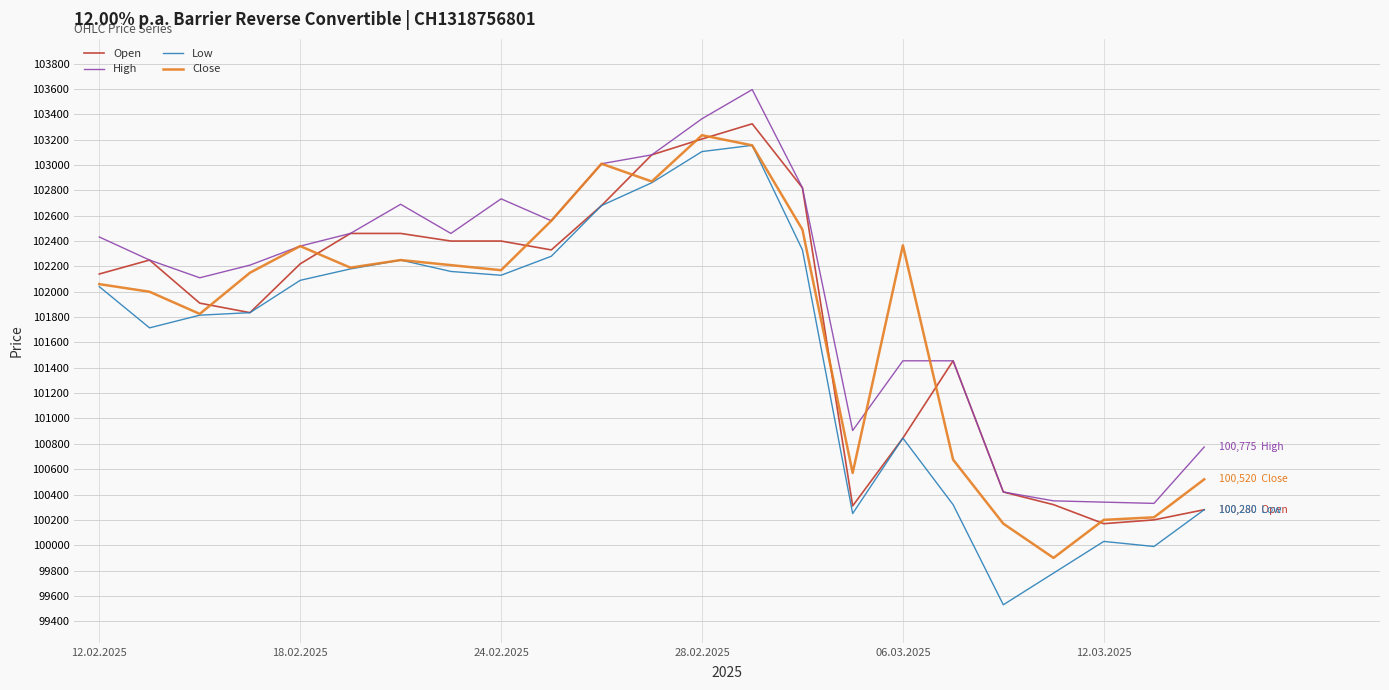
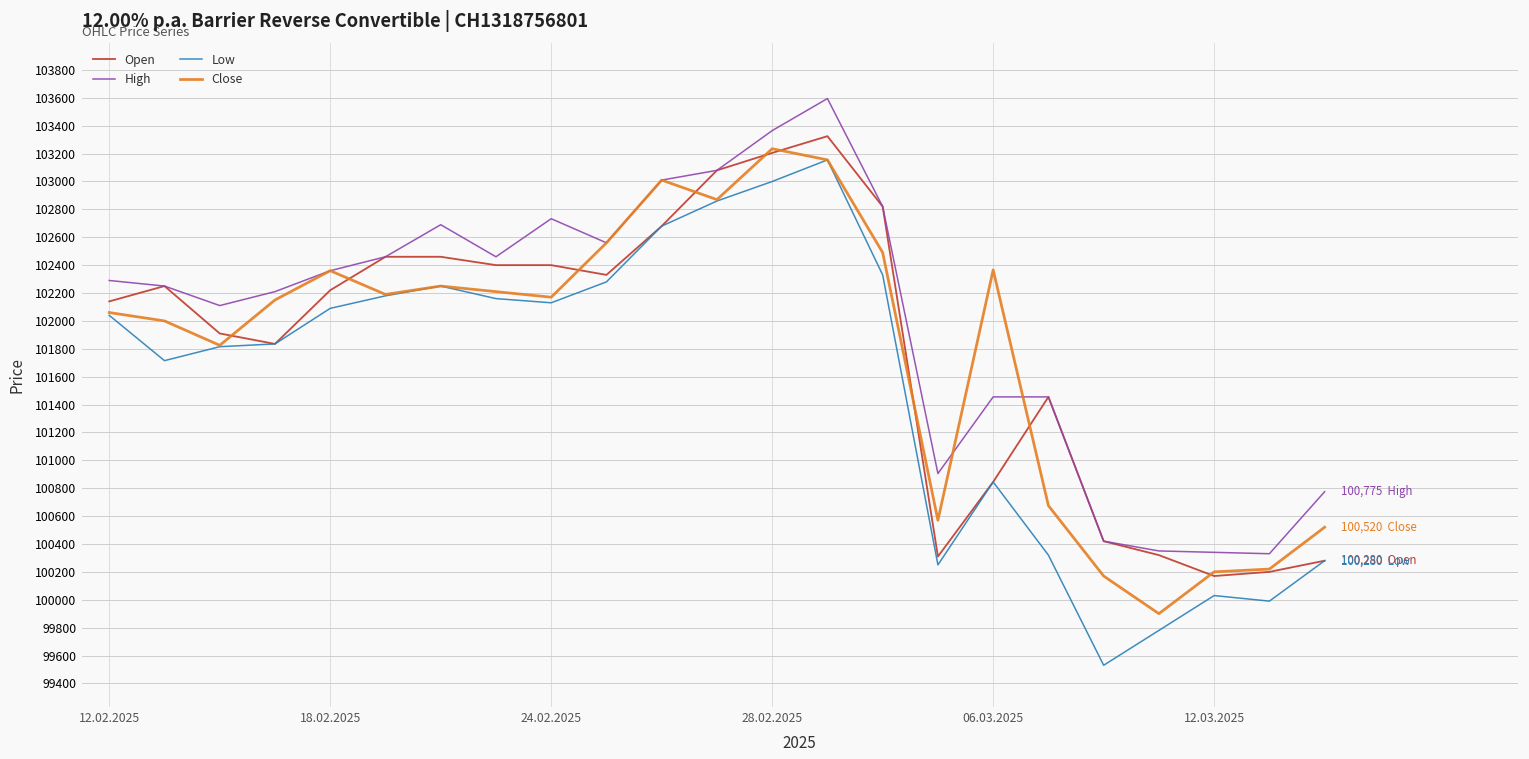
  {
    "Open": {
      "12.02.2025": 102140,
      "18.02.2025": 102220,
      "24.02.2025": 102400,
      "28.02.2025": 103210,
      "12.03.2025": 100170
    },
    "High": {
-     "12.02.2025": 102430,
+     "12.02.2025": 102290,
      "24.02.2025": 102730,
      "28.02.2025": 103370,
      "06.03.2025": 101460,
      "12.03.2025": 100340
    },
    "Low": {
      "12.02.2025": 102040,
      "18.02.2025": 102090,
      "24.02.2025": 102130,
-     "28.02.2025": 103110,
+     "28.02.2025": 103000,
      "12.03.2025": 100030
    },
    "Close": {
      "12.02.2025": 102060,
      "24.02.2025": 102170,
      "28.02.2025": 103240,
      "06.03.2025": 102370,
      "12.03.2025": 100200
    }
  }
